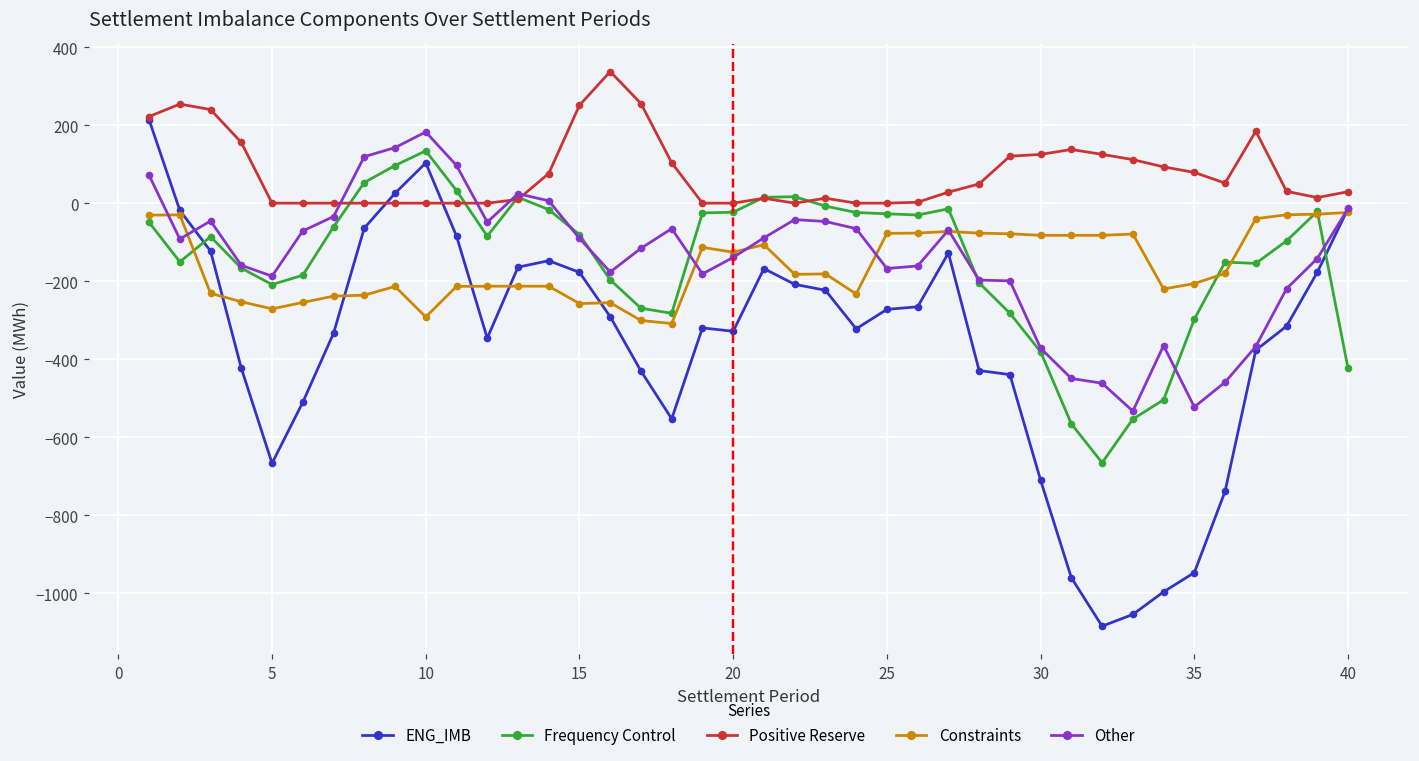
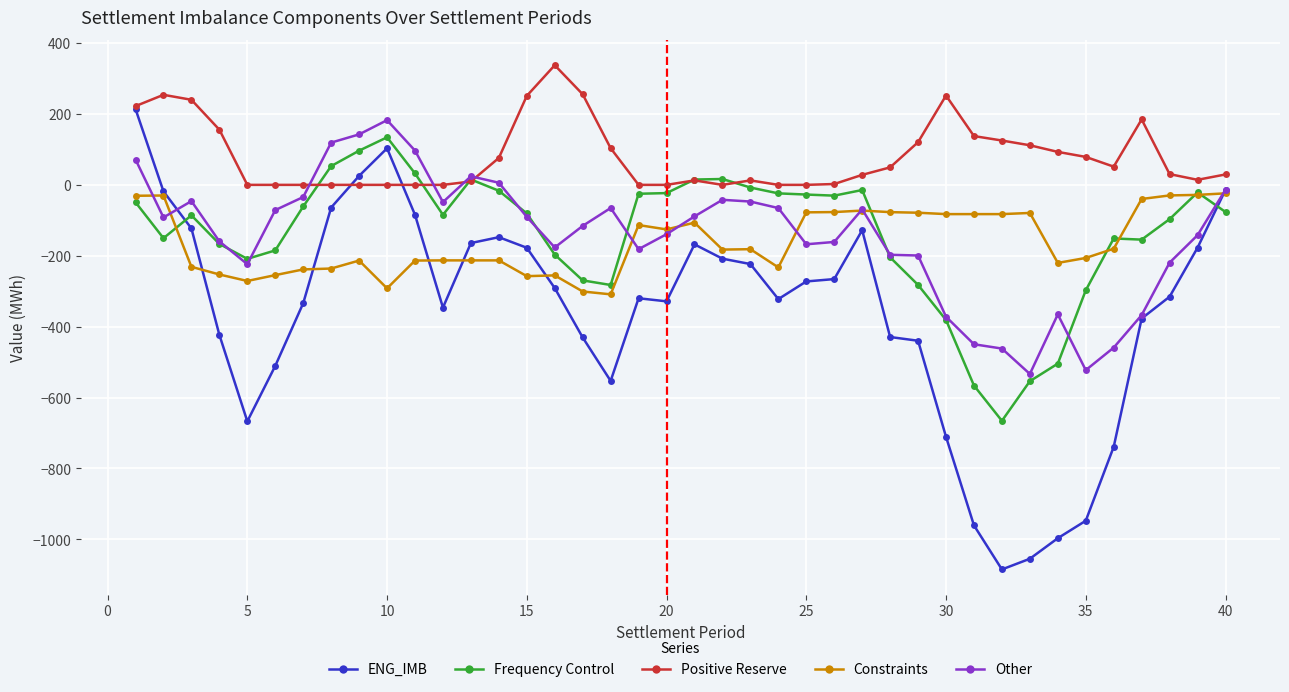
  {
    "ENG_IMB": {
      "5": -670,
      "10": 100,
      "15": -180,
      "20": -330,
      "25": -270,
      "30": -710,
      "35": -950
    },
    "Frequency Control": {
      "5": -210,
      "10": 130,
      "15": -80,
      "20": -20,
      "25": -30,
      "30": -380,
      "35": -300,
-     "40": -420
+     "40": -80
    },
    "Positive Reserve": {
      "5": 0,
      "10": 0,
      "15": 250,
      "20": 0,
      "25": 0,
-     "30": 130,
+     "30": 250,
      "35": 80,
      "40": 30
    },
    "Constraints": {
      "5": -270,
      "10": -290,
      "15": -260,
      "20": -130,
      "25": -80,
      "30": -80,
      "35": -210,
      "40": -20
    },
    "Other": {
-     "5": -190,
+     "5": -220,
      "10": 180,
      "15": -90,
      "20": -140,
      "25": -170,
      "30": -370,
      "35": -520
    }
  }
